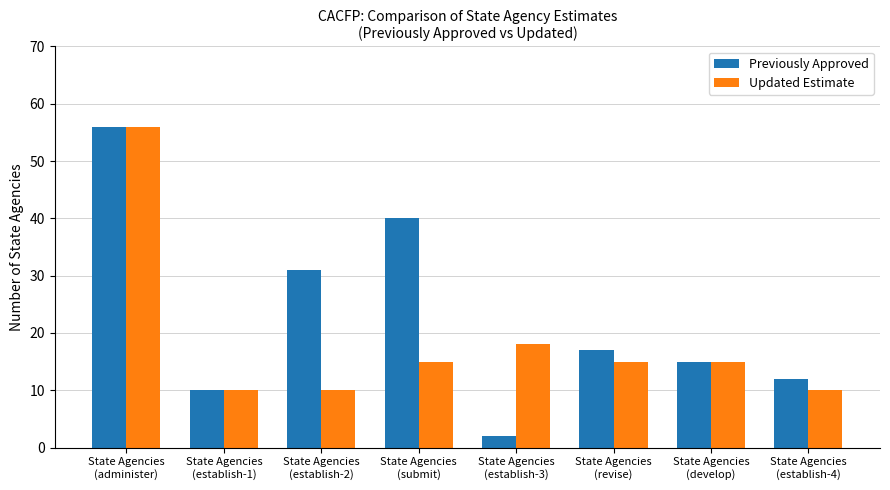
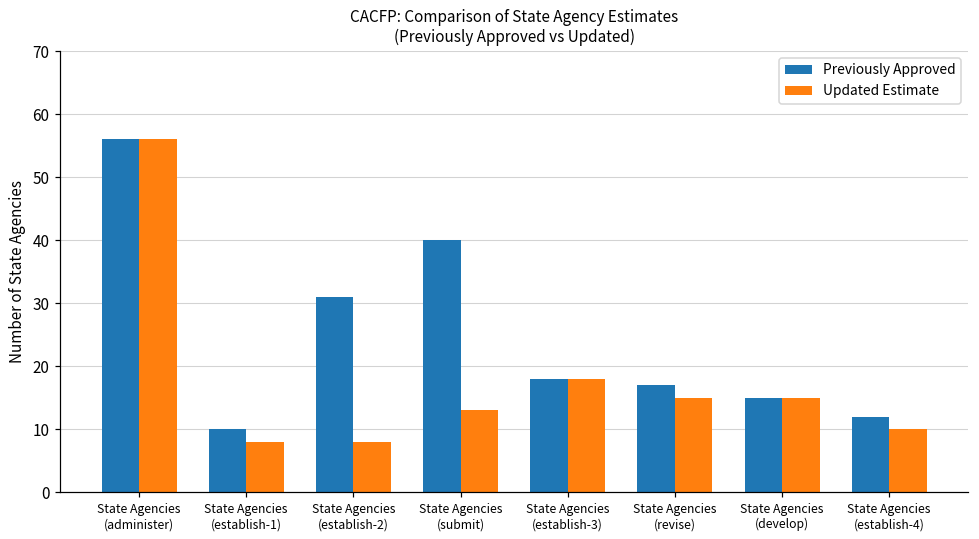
  {
    "Previously Approved": {
      "State Agencies (administer)": 56,
      "State Agencies (establish-1)": 10,
      "State Agencies (establish-2)": 31,
      "State Agencies (submit)": 40,
-     "State Agencies (establish-3)": 2,
+     "State Agencies (establish-3)": 18,
      "State Agencies (revise)": 17,
      "State Agencies (develop)": 15,
      "State Agencies (establish-4)": 12
    },
    "Updated Estimate": {
      "State Agencies (administer)": 56,
-     "State Agencies (establish-1)": 10,
-     "State Agencies (establish-2)": 10,
-     "State Agencies (submit)": 15,
+     "State Agencies (establish-1)": 8,
+     "State Agencies (establish-2)": 8,
+     "State Agencies (submit)": 13,
      "State Agencies (establish-3)": 18,
      "State Agencies (revise)": 15,
      "State Agencies (develop)": 15,
      "State Agencies (establish-4)": 10
    }
  }
